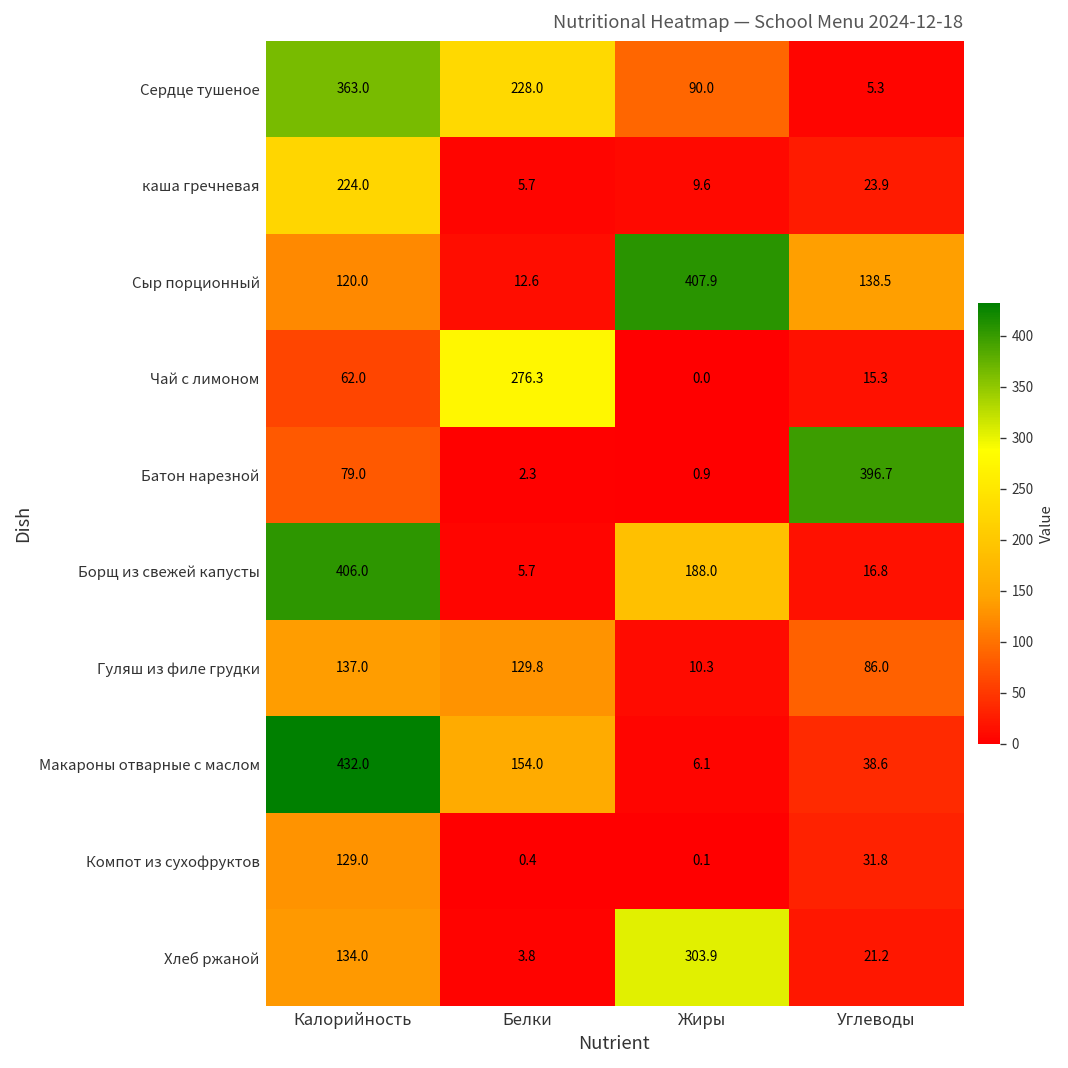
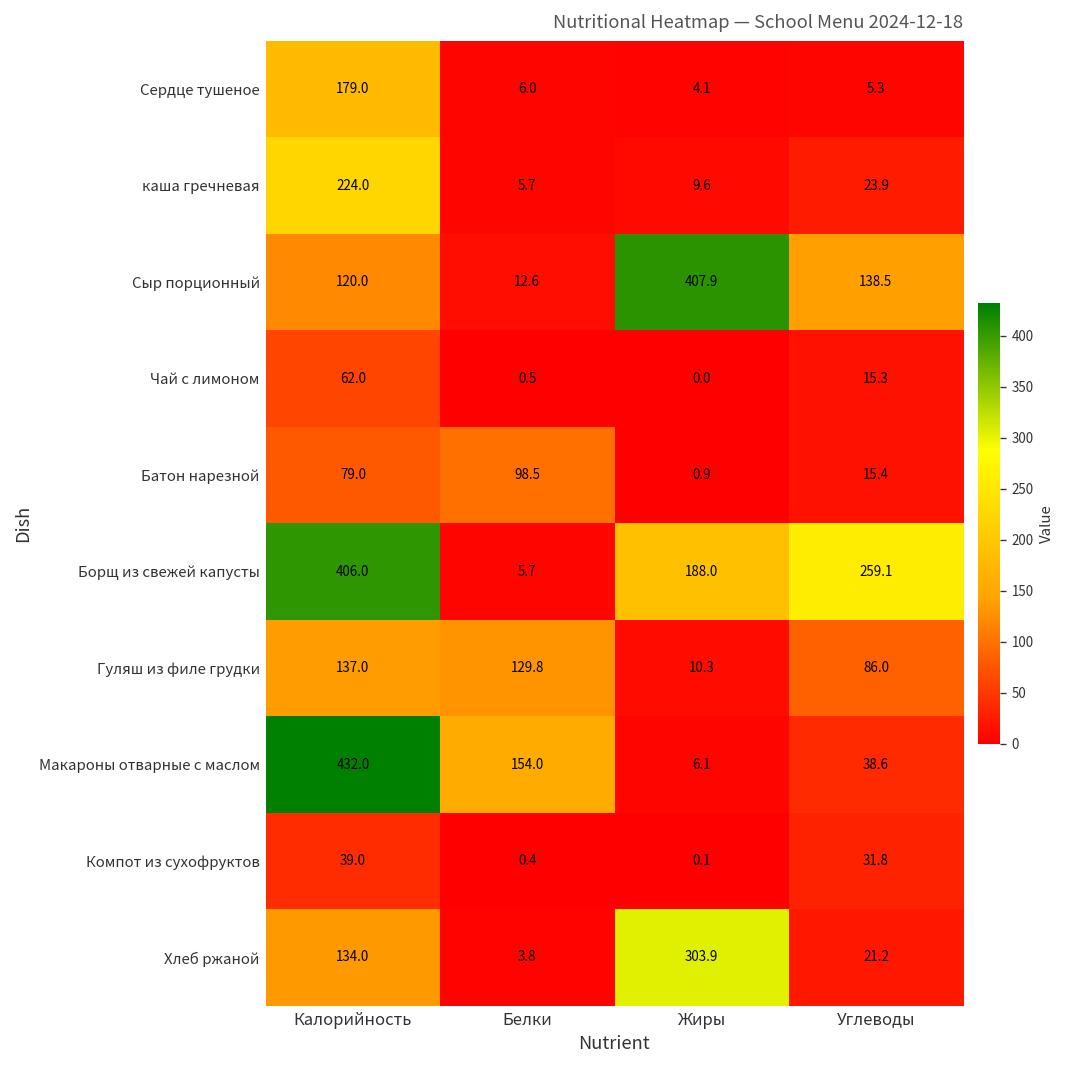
  {
    "Сердце тушеное": {
-     "Калорийность": 363.0,
-     "Белки": 228.0,
-     "Жиры": 90.0,
+     "Калорийность": 179.0,
+     "Белки": 6.0,
+     "Жиры": 4.1,
      "Углеводы": 5.3
    },
    "каша гречневая": {
      "Калорийность": 224.0,
      "Белки": 5.7,
      "Жиры": 9.6,
      "Углеводы": 23.9
    },
    "Сыр порционный": {
      "Калорийность": 120.0,
      "Белки": 12.6,
      "Жиры": 407.9,
      "Углеводы": 138.5
    },
    "Чай с лимоном": {
      "Калорийность": 62.0,
-     "Белки": 276.3,
+     "Белки": 0.5,
      "Жиры": 0.0,
      "Углеводы": 15.3
    },
    "Батон нарезной": {
      "Калорийность": 79.0,
-     "Белки": 2.3,
+     "Белки": 98.5,
      "Жиры": 0.9,
-     "Углеводы": 396.7
+     "Углеводы": 15.4
    },
    "Борщ из свежей капусты": {
      "Калорийность": 406.0,
      "Белки": 5.7,
      "Жиры": 188.0,
-     "Углеводы": 16.8
+     "Углеводы": 259.1
    },
    "Гуляш из филе грудки": {
      "Калорийность": 137.0,
      "Белки": 129.8,
      "Жиры": 10.3,
      "Углеводы": 86.0
    },
    "Макароны отварные с маслом": {
      "Калорийность": 432.0,
      "Белки": 154.0,
      "Жиры": 6.1,
      "Углеводы": 38.6
    },
    "Компот из сухофруктов": {
-     "Калорийность": 129.0,
+     "Калорийность": 39.0,
      "Белки": 0.4,
      "Жиры": 0.1,
      "Углеводы": 31.8
    },
    "Хлеб ржаной": {
      "Калорийность": 134.0,
      "Белки": 3.8,
      "Жиры": 303.9,
      "Углеводы": 21.2
    }
  }
